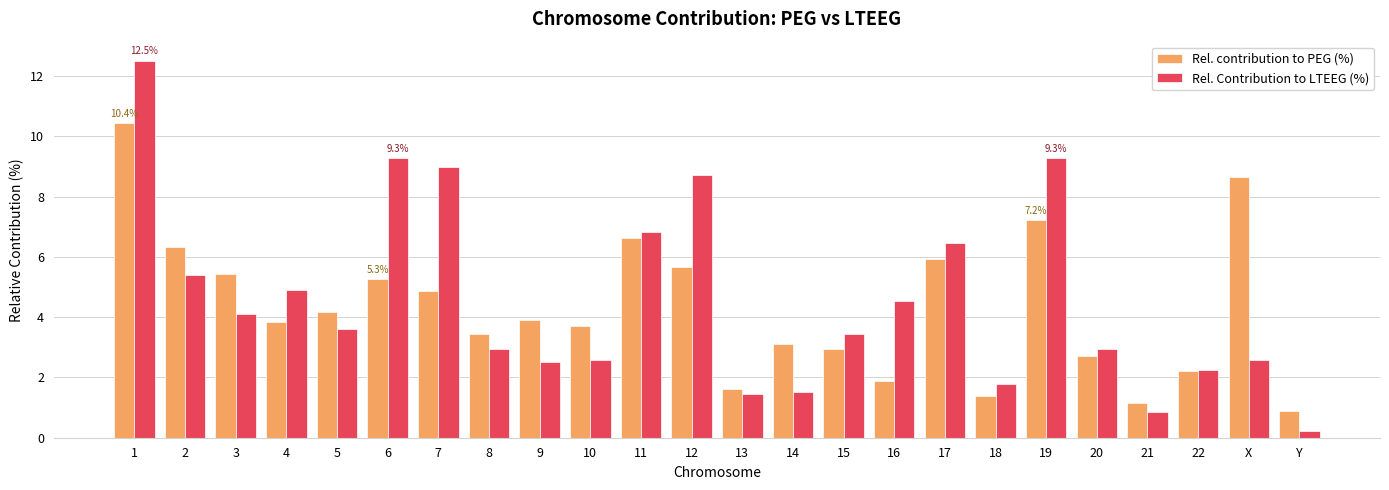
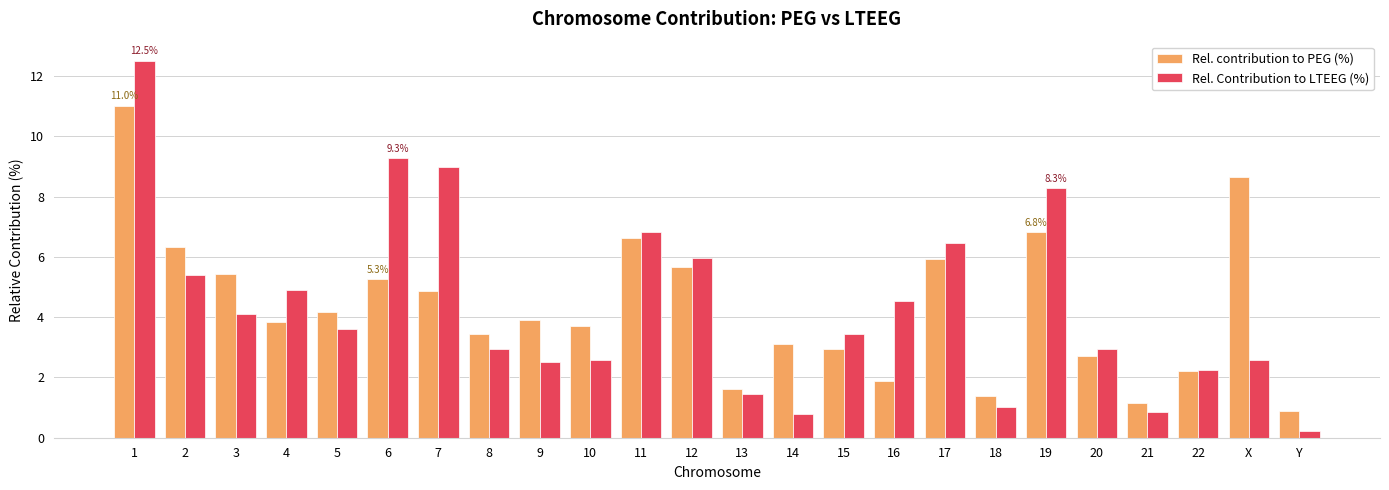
  {
    "Rel. contribution to PEG (%)": {
-     "1": "10.4%",
+     "1": "11.0%",
      "6": "5.3%",
-     "19": "7.2%"
+     "19": "6.8%"
    },
    "Rel. Contribution to LTEEG (%)": {
      "1": "12.5%",
      "6": "9.3%",
-     "12": "8.7",
-     "14": "1.5",
-     "18": "1.8",
-     "19": "9.3%"
+     "12": "6.0",
+     "14": "0.8",
+     "18": "1.0",
+     "19": "8.3%"
    }
  }
